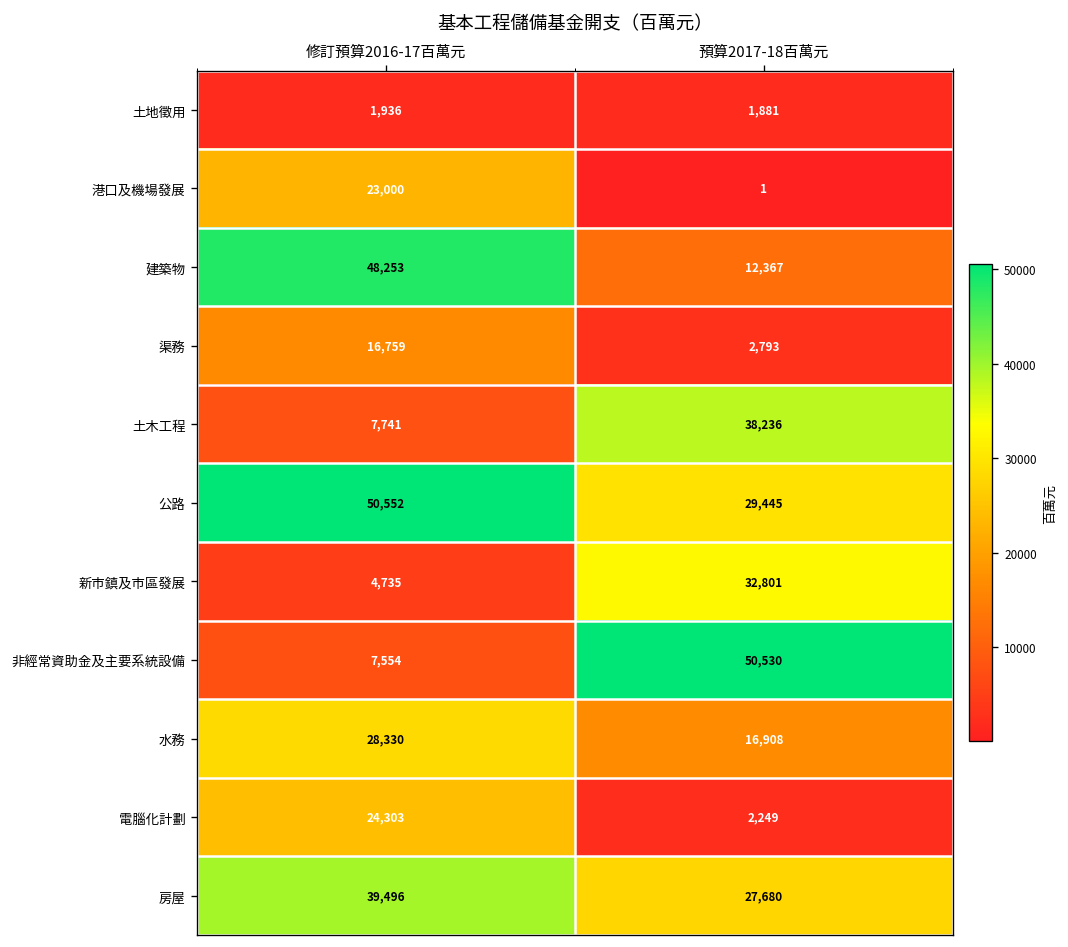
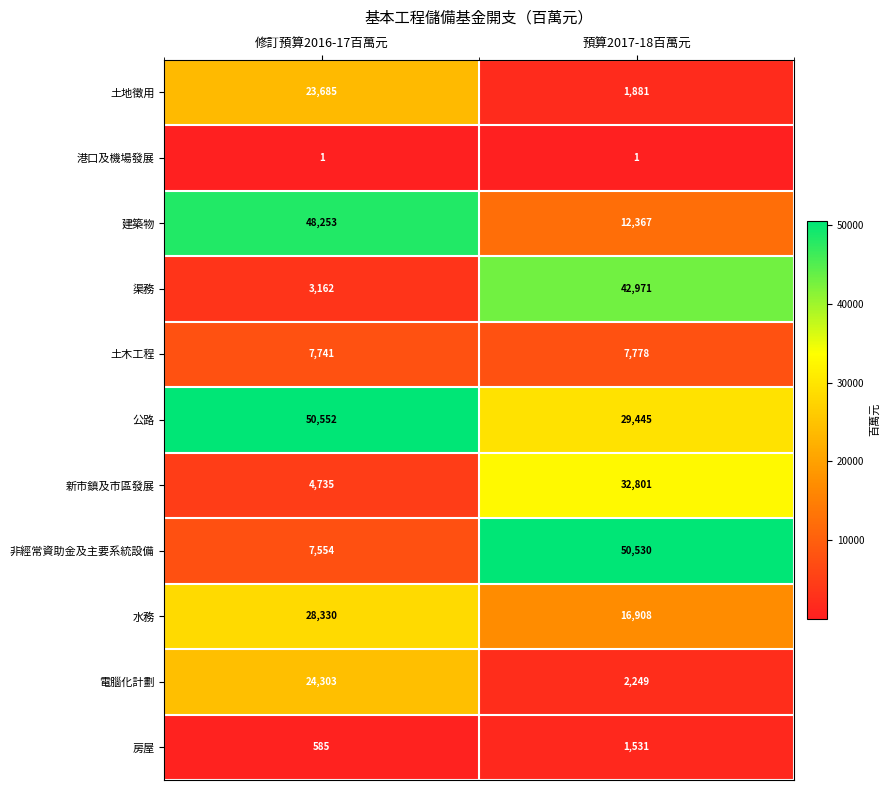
  {
    "土地徵用": {
-     "修訂預算2016-17百萬元": "1,936",
+     "修訂預算2016-17百萬元": "23,685",
      "預算2017-18百萬元": "1,881"
    },
    "港口及機場發展": {
-     "修訂預算2016-17百萬元": "23,000",
+     "修訂預算2016-17百萬元": "1",
      "預算2017-18百萬元": "1"
    },
    "建築物": {
      "修訂預算2016-17百萬元": "48,253",
      "預算2017-18百萬元": "12,367"
    },
    "渠務": {
-     "修訂預算2016-17百萬元": "16,759",
-     "預算2017-18百萬元": "2,793"
+     "修訂預算2016-17百萬元": "3,162",
+     "預算2017-18百萬元": "42,971"
    },
    "土木工程": {
      "修訂預算2016-17百萬元": "7,741",
-     "預算2017-18百萬元": "38,236"
+     "預算2017-18百萬元": "7,778"
    },
    "公路": {
      "修訂預算2016-17百萬元": "50,552",
      "預算2017-18百萬元": "29,445"
    },
    "新市鎮及市區發展": {
      "修訂預算2016-17百萬元": "4,735",
      "預算2017-18百萬元": "32,801"
    },
    "非經常資助金及主要系統設備": {
      "修訂預算2016-17百萬元": "7,554",
      "預算2017-18百萬元": "50,530"
    },
    "水務": {
      "修訂預算2016-17百萬元": "28,330",
      "預算2017-18百萬元": "16,908"
    },
    "電腦化計劃": {
      "修訂預算2016-17百萬元": "24,303",
      "預算2017-18百萬元": "2,249"
    },
    "房屋": {
-     "修訂預算2016-17百萬元": "39,496",
-     "預算2017-18百萬元": "27,680"
+     "修訂預算2016-17百萬元": "585",
+     "預算2017-18百萬元": "1,531"
    }
  }
